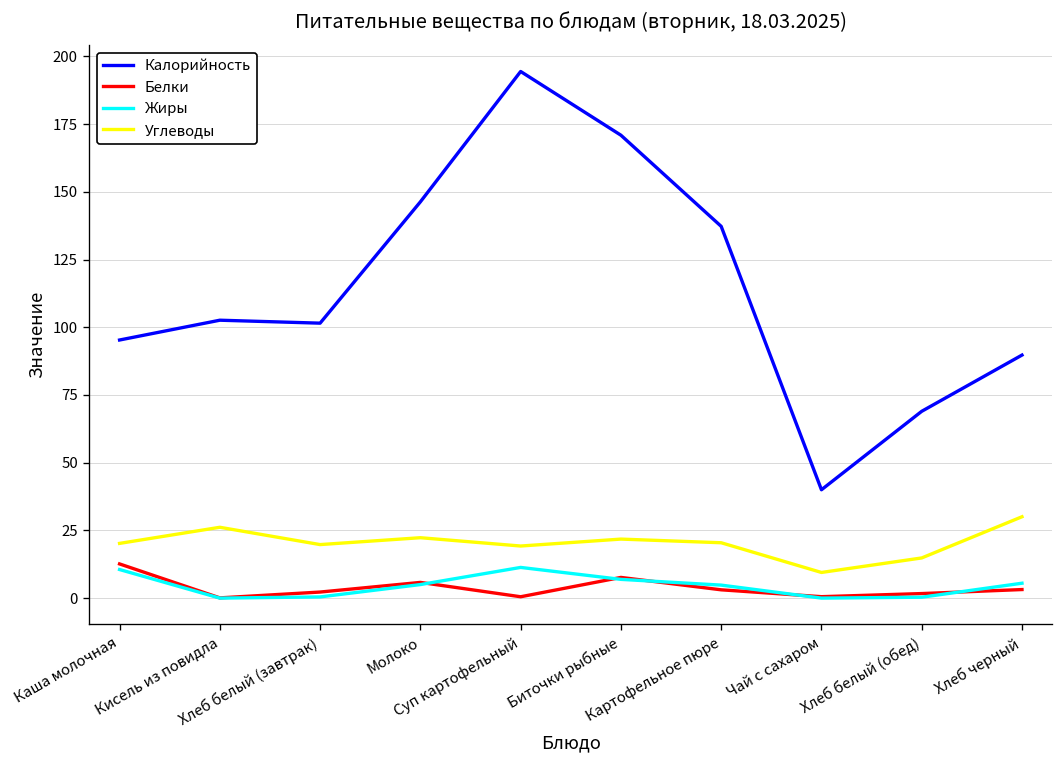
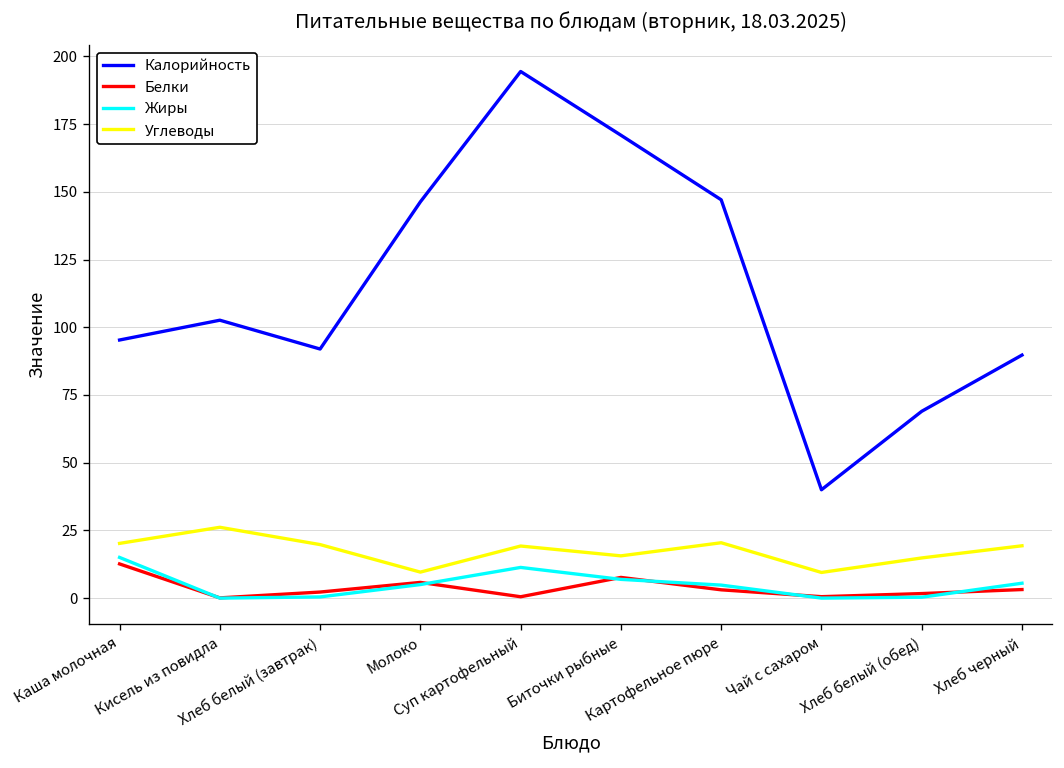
  {
    "Калорийность": {
      "Каша молочная": 95,
      "Кисель из повидла": 103,
-     "Хлеб белый (завтрак)": 102,
+     "Хлеб белый (завтрак)": 92,
      "Молоко": 146,
      "Суп картофельный": 194,
      "Биточки рыбные": 171,
-     "Картофельное пюре": 137,
+     "Картофельное пюре": 147,
      "Чай с сахаром": 40,
      "Хлеб белый (обед)": 69,
      "Хлеб черный": 90
    },
    "Белки": {
      "Каша молочная": 13,
      "Хлеб белый (завтрак)": 2,
      "Суп картофельный": 1,
      "Картофельное пюре": 3,
      "Хлеб белый (обед)": 2,
      "Хлеб черный": 3
    },
    "Жиры": {
-     "Каша молочная": 11,
+     "Каша молочная": 15,
      "Хлеб белый (завтрак)": 0,
      "Суп картофельный": 11,
      "Картофельное пюре": 5,
      "Хлеб белый (обед)": 0,
      "Хлеб черный": 6
    },
    "Углеводы": {
      "Каша молочная": 20,
      "Кисель из повидла": 26,
      "Хлеб белый (завтрак)": 20,
-     "Молоко": 22,
+     "Молоко": 10,
      "Суп картофельный": 19,
-     "Биточки рыбные": 22,
+     "Биточки рыбные": 16,
      "Картофельное пюре": 20,
      "Чай с сахаром": 9,
      "Хлеб белый (обед)": 15,
-     "Хлеб черный": 30
+     "Хлеб черный": 19
    }
  }
